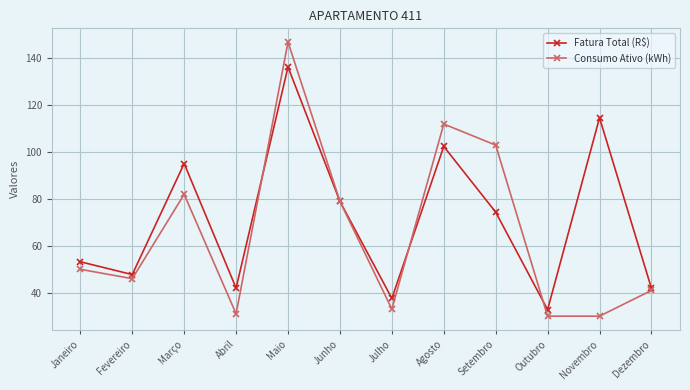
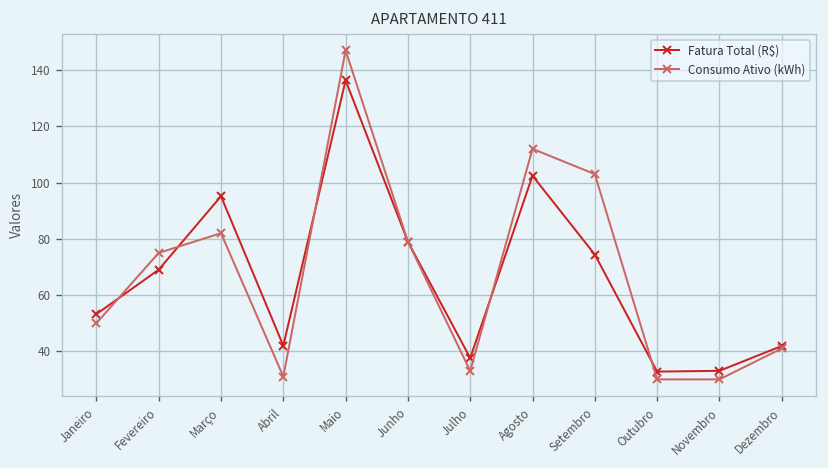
  {
    "Fatura Total (R$)": {
      "Janeiro": 53,
-     "Fevereiro": 48,
+     "Fevereiro": 69,
      "Março": 95,
      "Abril": 42,
      "Maio": 136,
      "Julho": 38,
      "Agosto": 102,
      "Setembro": 74,
      "Outubro": 33,
-     "Novembro": 115
+     "Novembro": 33
    },
    "Consumo Ativo (kWh)": {
      "Janeiro": 50,
-     "Fevereiro": 46,
+     "Fevereiro": 75,
      "Março": 82,
      "Abril": 31,
      "Maio": 147,
      "Julho": 33,
      "Agosto": 112,
      "Setembro": 103,
      "Outubro": 30,
      "Novembro": 30
    }
  }
